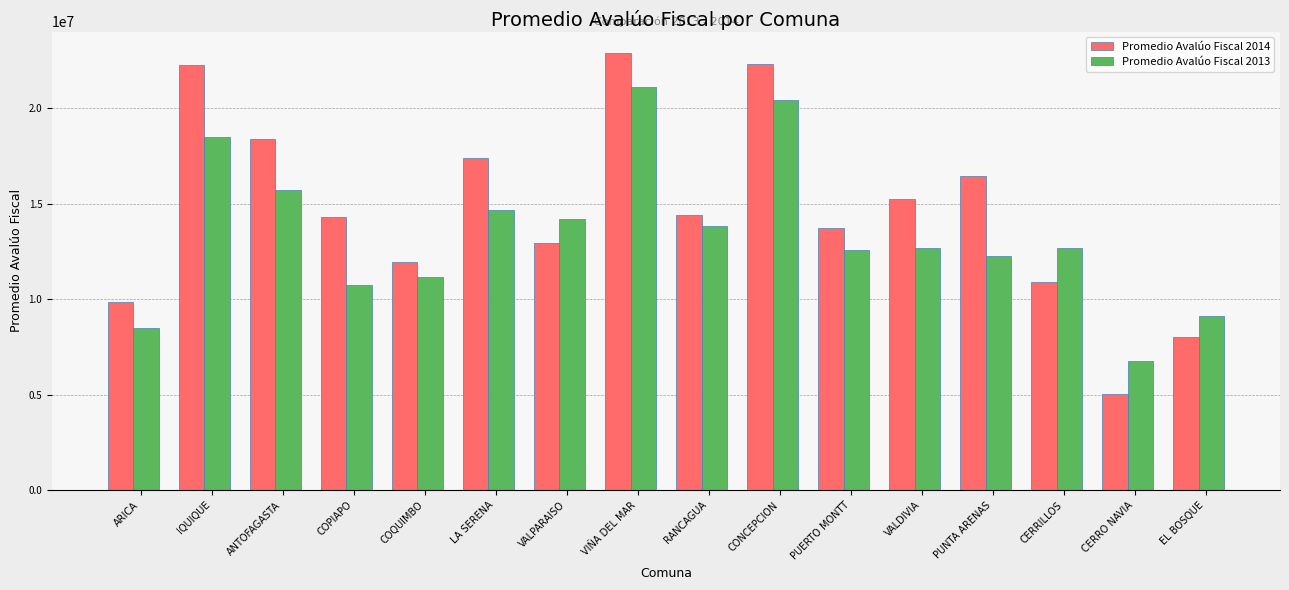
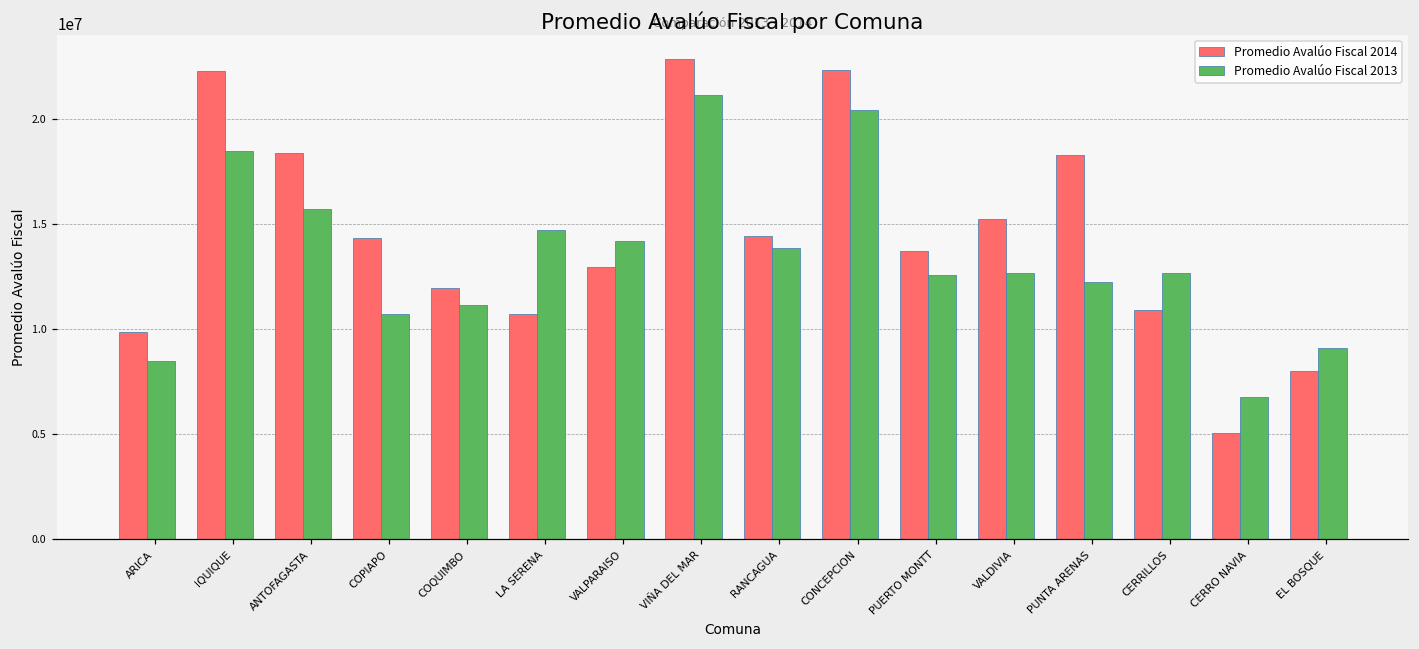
  {
    "Promedio Avalúo Fiscal 2014": {
      "ARICA": 9800000,
      "IQUIQUE": 22300000,
      "ANTOFAGASTA": 18400000,
      "COPIAPO": 14300000,
      "COQUIMBO": 11900000,
-     "LA SERENA": 17400000,
+     "LA SERENA": 10700000,
      "VALPARAISO": 13000000,
      "VIÑA DEL MAR": 22900000,
      "RANCAGUA": 14400000,
      "CONCEPCION": 22300000,
      "PUERTO MONTT": 13700000,
      "VALDIVIA": 15200000,
-     "PUNTA ARENAS": 16500000,
+     "PUNTA ARENAS": 18300000,
      "CERRILLOS": 10900000,
      "CERRO NAVIA": 5000000,
      "EL BOSQUE": 8000000
    },
    "Promedio Avalúo Fiscal 2013": {
      "ARICA": 8500000,
      "IQUIQUE": 18500000,
      "ANTOFAGASTA": 15700000,
      "COPIAPO": 10700000,
      "COQUIMBO": 11200000,
      "LA SERENA": 14700000,
      "VALPARAISO": 14200000,
      "VIÑA DEL MAR": 21100000,
      "RANCAGUA": 13900000,
      "CONCEPCION": 20400000,
      "PUERTO MONTT": 12600000,
      "VALDIVIA": 12700000,
      "PUNTA ARENAS": 12200000,
      "CERRILLOS": 12700000,
      "CERRO NAVIA": 6700000,
      "EL BOSQUE": 9100000
    }
  }
